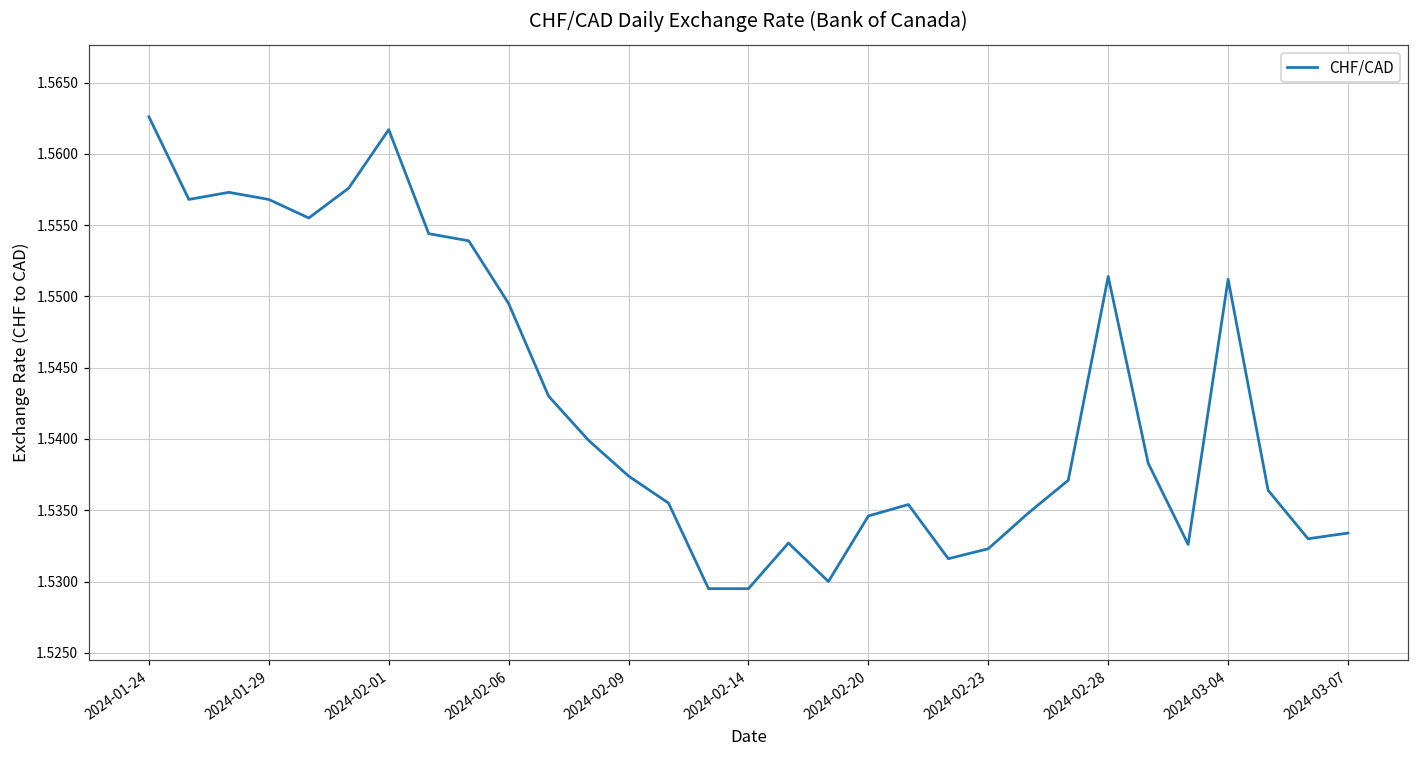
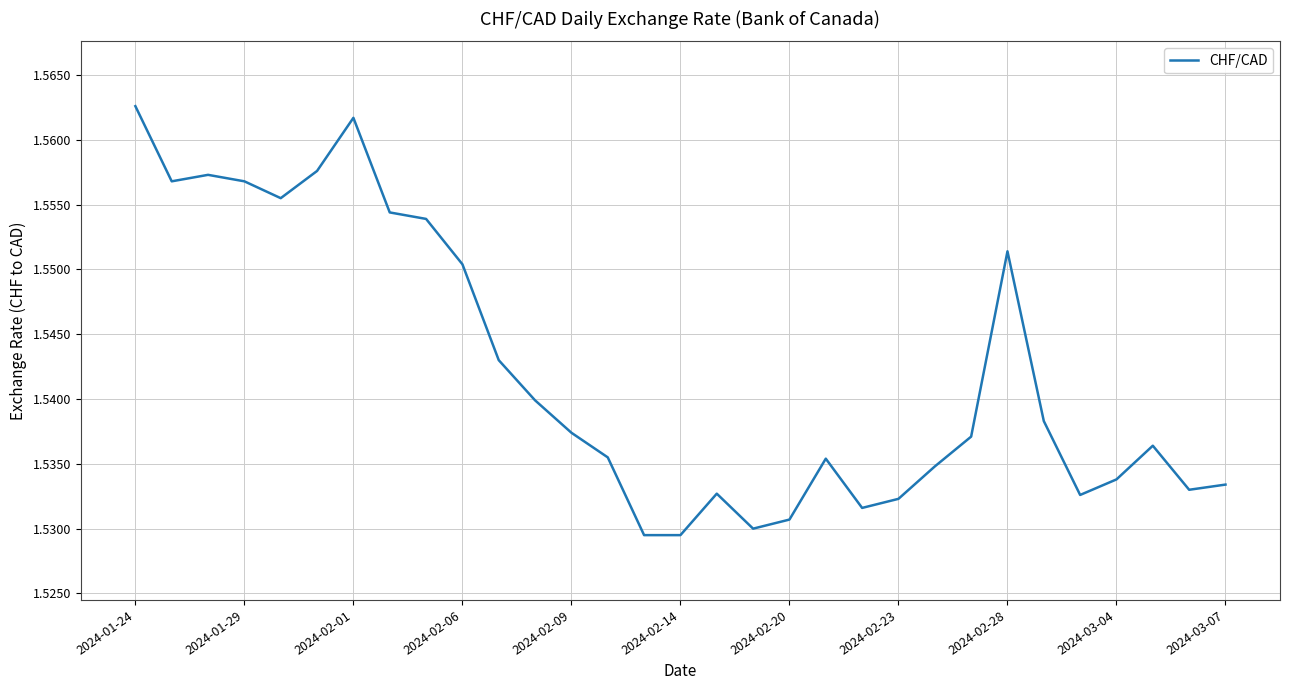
  {
    "2024-01-24": 1.5626,
    "2024-01-29": 1.5568,
    "2024-02-01": 1.5617,
-   "2024-02-06": 1.5495,
+   "2024-02-06": 1.5504,
    "2024-02-09": 1.5374,
    "2024-02-14": 1.5295,
-   "2024-02-20": 1.5346,
+   "2024-02-20": 1.5307,
    "2024-02-23": 1.5323,
    "2024-02-28": 1.5514,
-   "2024-03-04": 1.5512,
+   "2024-03-04": 1.5338,
    "2024-03-07": 1.5334
  }
